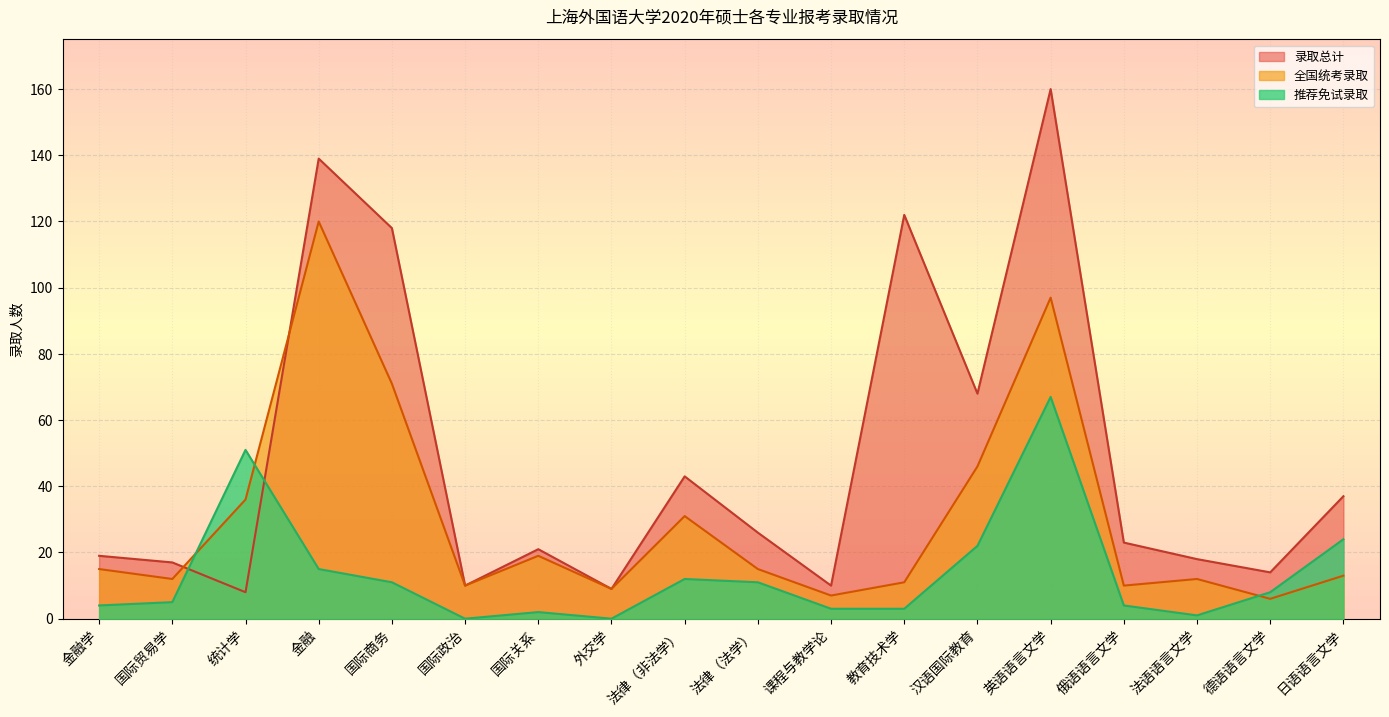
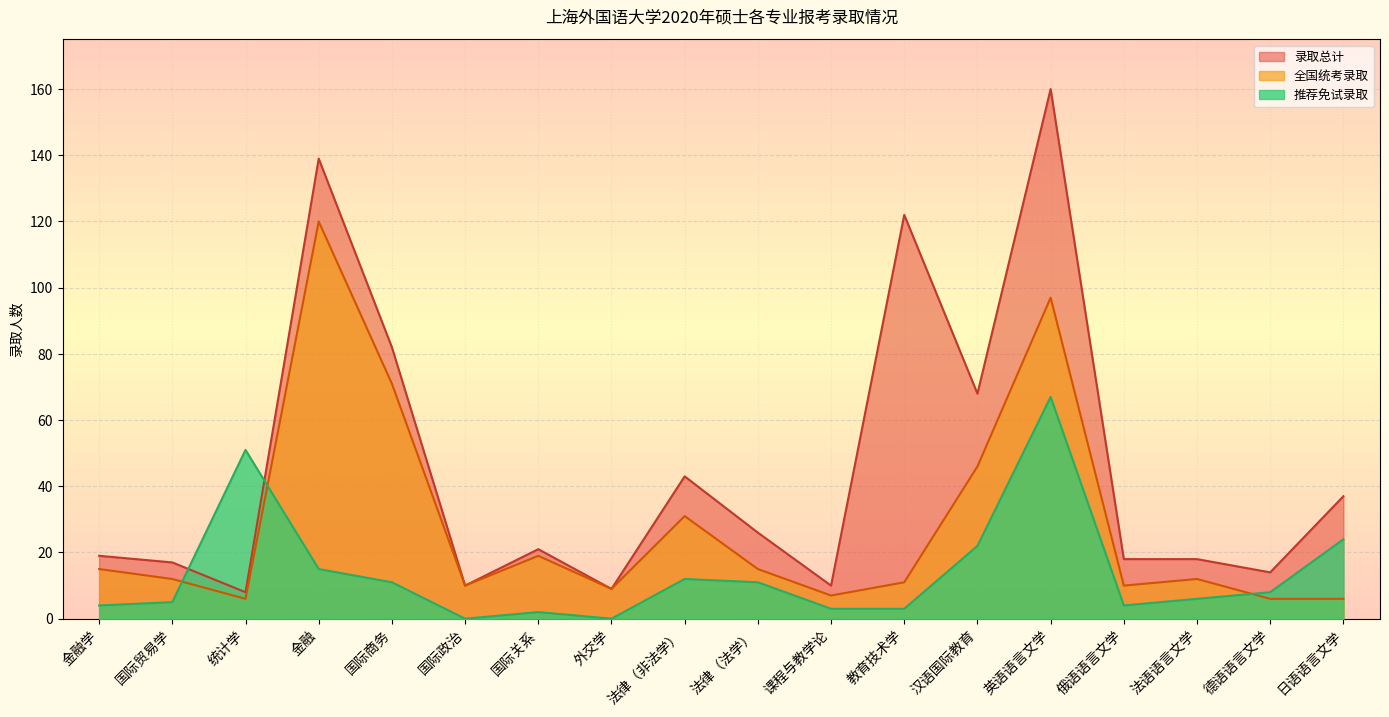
  {
    "录取总计": {
      "金融学": 19,
      "国际贸易学": 17,
      "统计学": 8,
      "金融": 139,
-     "国际商务": 118,
+     "国际商务": 82,
      "国际关系": 21,
      "法律（非法学）": 43,
      "法律（法学）": 26,
      "课程与教学论": 10,
      "教育技术学": 122,
      "汉语国际教育": 68,
      "英语语言文学": 160,
-     "俄语语言文学": 23,
+     "俄语语言文学": 18,
      "法语语言文学": 18,
      "德语语言文学": 14,
      "日语语言文学": 37
    },
    "全国统考录取": {
      "金融学": 15,
      "国际贸易学": 12,
-     "统计学": 36,
+     "统计学": 6,
      "金融": 120,
      "国际商务": 71,
      "国际关系": 19,
      "法律（非法学）": 31,
      "法律（法学）": 15,
      "课程与教学论": 7,
      "教育技术学": 11,
      "汉语国际教育": 46,
      "英语语言文学": 97,
      "俄语语言文学": 10,
      "法语语言文学": 12,
      "德语语言文学": 6,
-     "日语语言文学": 13
+     "日语语言文学": 6
    },
    "推荐免试录取": {
      "金融学": 4,
      "国际贸易学": 5,
      "统计学": 51,
      "金融": 15,
      "国际商务": 11,
      "国际政治": 0,
      "国际关系": 2,
      "外交学": 0,
      "法律（非法学）": 12,
      "法律（法学）": 11,
      "课程与教学论": 3,
      "教育技术学": 3,
      "汉语国际教育": 22,
      "英语语言文学": 67,
      "俄语语言文学": 4,
-     "法语语言文学": 1,
+     "法语语言文学": 6,
      "德语语言文学": 8,
      "日语语言文学": 24
    }
  }
